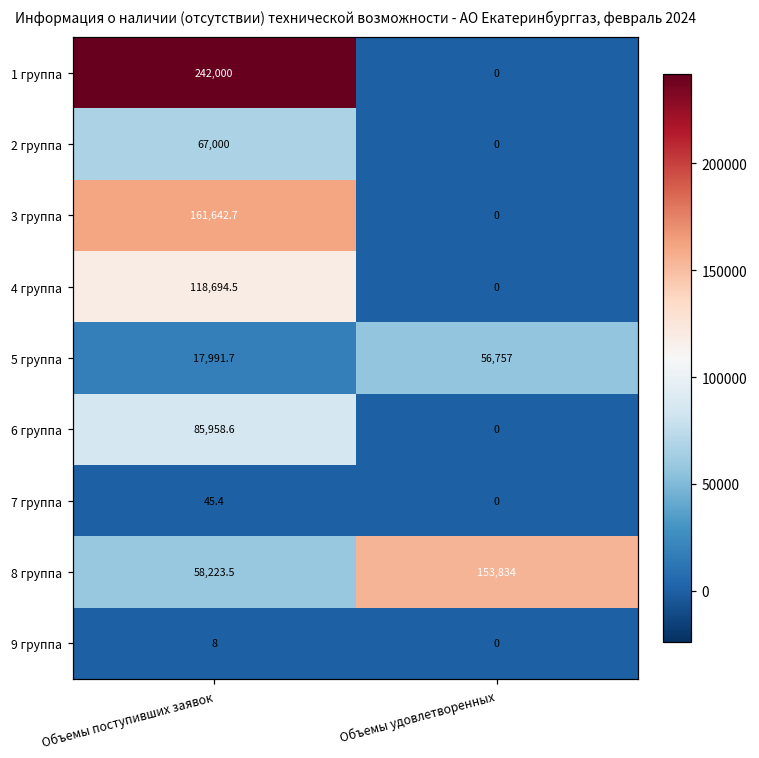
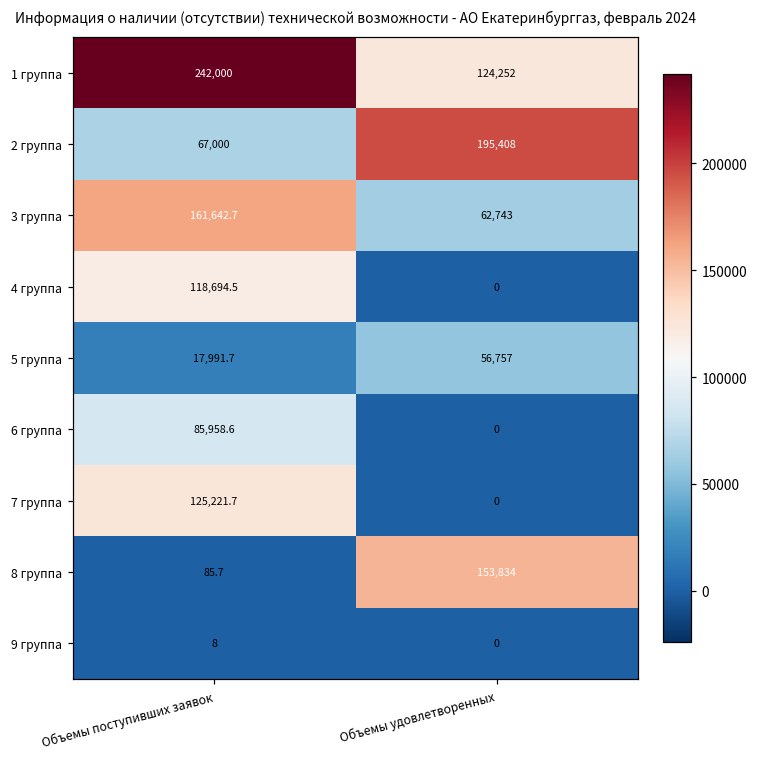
  {
    "1 группа": {
      "Объемы поступивших заявок": "242,000",
-     "Объемы удовлетворенных": "0"
+     "Объемы удовлетворенных": "124,252"
    },
    "2 группа": {
      "Объемы поступивших заявок": "67,000",
-     "Объемы удовлетворенных": "0"
+     "Объемы удовлетворенных": "195,408"
    },
    "3 группа": {
      "Объемы поступивших заявок": "161,642.7",
-     "Объемы удовлетворенных": "0"
+     "Объемы удовлетворенных": "62,743"
    },
    "4 группа": {
      "Объемы поступивших заявок": "118,694.5",
      "Объемы удовлетворенных": "0"
    },
    "5 группа": {
      "Объемы поступивших заявок": "17,991.7",
      "Объемы удовлетворенных": "56,757"
    },
    "6 группа": {
      "Объемы поступивших заявок": "85,958.6",
      "Объемы удовлетворенных": "0"
    },
    "7 группа": {
-     "Объемы поступивших заявок": "45.4",
+     "Объемы поступивших заявок": "125,221.7",
      "Объемы удовлетворенных": "0"
    },
    "8 группа": {
-     "Объемы поступивших заявок": "58,223.5",
+     "Объемы поступивших заявок": "85.7",
      "Объемы удовлетворенных": "153,834"
    },
    "9 группа": {
      "Объемы поступивших заявок": "8",
      "Объемы удовлетворенных": "0"
    }
  }
